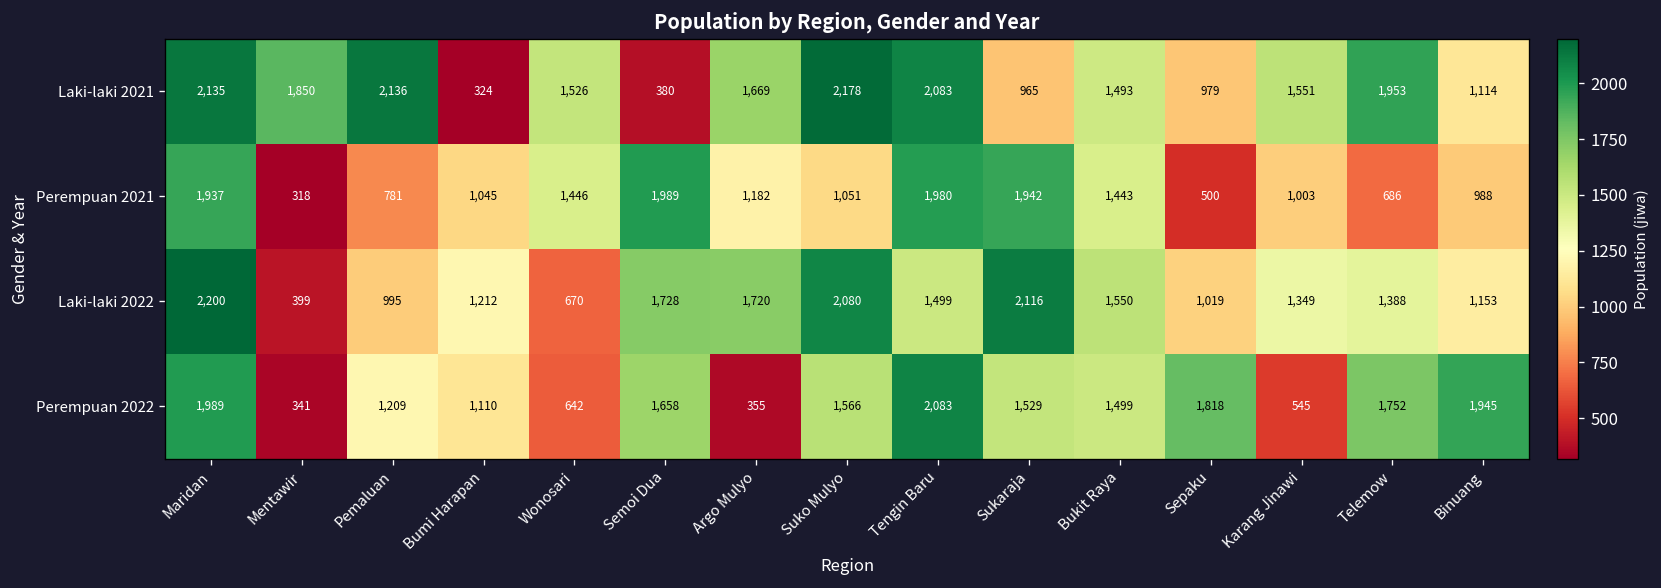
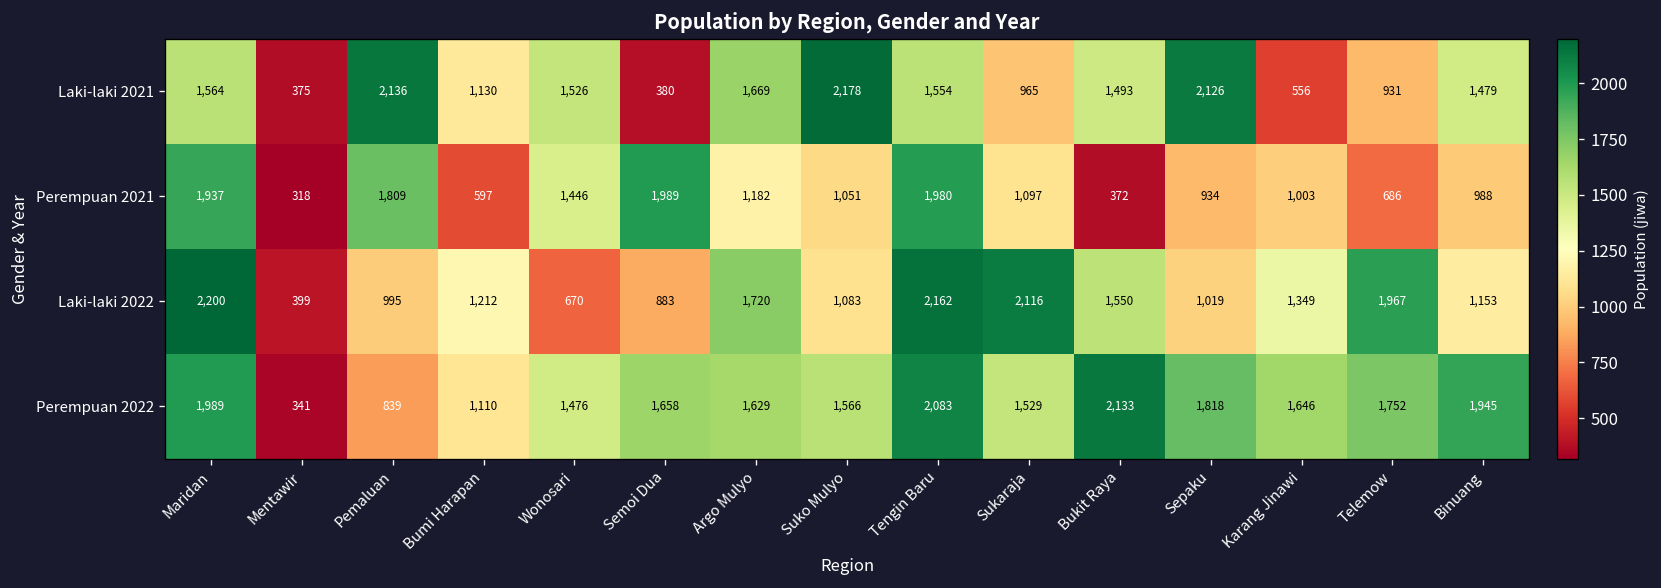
  {
    "Laki-laki 2021": {
-     "Maridan": "2,135",
-     "Mentawir": "1,850",
+     "Maridan": "1,564",
+     "Mentawir": "375",
      "Pemaluan": "2,136",
-     "Bumi Harapan": "324",
+     "Bumi Harapan": "1,130",
      "Wonosari": "1,526",
      "Semoi Dua": "380",
      "Argo Mulyo": "1,669",
      "Suko Mulyo": "2,178",
-     "Tengin Baru": "2,083",
+     "Tengin Baru": "1,554",
      "Sukaraja": "965",
      "Bukit Raya": "1,493",
-     "Sepaku": "979",
-     "Karang Jinawi": "1,551",
-     "Telemow": "1,953",
-     "Binuang": "1,114"
+     "Sepaku": "2,126",
+     "Karang Jinawi": "556",
+     "Telemow": "931",
+     "Binuang": "1,479"
    },
    "Perempuan 2021": {
      "Maridan": "1,937",
      "Mentawir": "318",
-     "Pemaluan": "781",
-     "Bumi Harapan": "1,045",
+     "Pemaluan": "1,809",
+     "Bumi Harapan": "597",
      "Wonosari": "1,446",
      "Semoi Dua": "1,989",
      "Argo Mulyo": "1,182",
      "Suko Mulyo": "1,051",
      "Tengin Baru": "1,980",
-     "Sukaraja": "1,942",
-     "Bukit Raya": "1,443",
-     "Sepaku": "500",
+     "Sukaraja": "1,097",
+     "Bukit Raya": "372",
+     "Sepaku": "934",
      "Karang Jinawi": "1,003",
      "Telemow": "686",
      "Binuang": "988"
    },
    "Laki-laki 2022": {
      "Maridan": "2,200",
      "Mentawir": "399",
      "Pemaluan": "995",
      "Bumi Harapan": "1,212",
      "Wonosari": "670",
-     "Semoi Dua": "1,728",
+     "Semoi Dua": "883",
      "Argo Mulyo": "1,720",
-     "Suko Mulyo": "2,080",
-     "Tengin Baru": "1,499",
+     "Suko Mulyo": "1,083",
+     "Tengin Baru": "2,162",
      "Sukaraja": "2,116",
      "Bukit Raya": "1,550",
      "Sepaku": "1,019",
      "Karang Jinawi": "1,349",
-     "Telemow": "1,388",
+     "Telemow": "1,967",
      "Binuang": "1,153"
    },
    "Perempuan 2022": {
      "Maridan": "1,989",
      "Mentawir": "341",
-     "Pemaluan": "1,209",
+     "Pemaluan": "839",
      "Bumi Harapan": "1,110",
-     "Wonosari": "642",
+     "Wonosari": "1,476",
      "Semoi Dua": "1,658",
-     "Argo Mulyo": "355",
+     "Argo Mulyo": "1,629",
      "Suko Mulyo": "1,566",
      "Tengin Baru": "2,083",
      "Sukaraja": "1,529",
-     "Bukit Raya": "1,499",
+     "Bukit Raya": "2,133",
      "Sepaku": "1,818",
-     "Karang Jinawi": "545",
+     "Karang Jinawi": "1,646",
      "Telemow": "1,752",
      "Binuang": "1,945"
    }
  }
